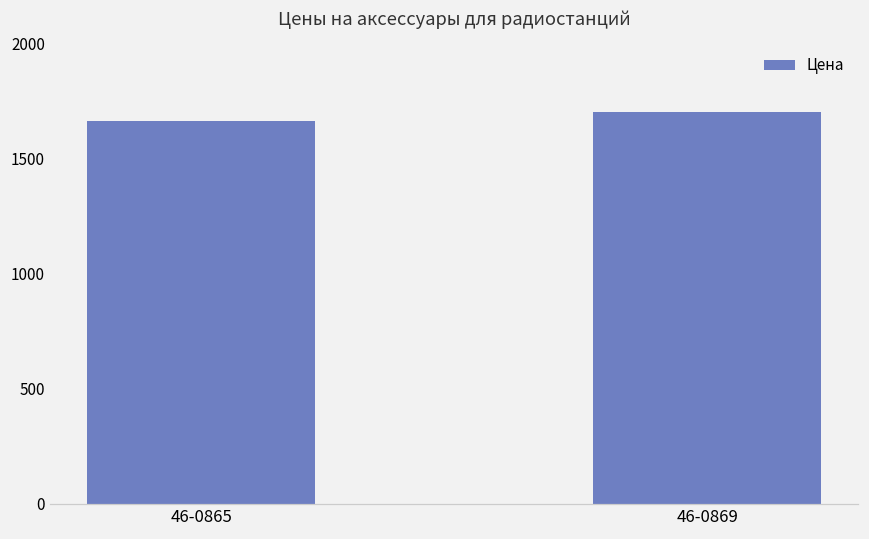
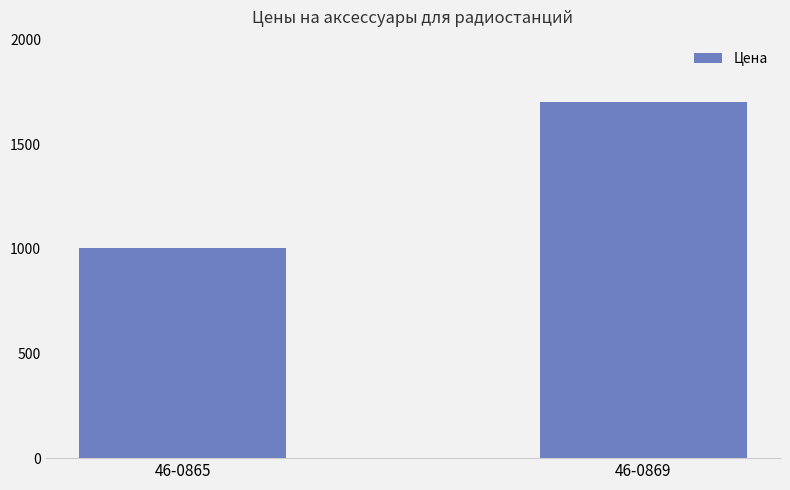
  {
-   "46-0865": 1660,
+   "46-0865": 1010,
    "46-0869": 1700
  }
